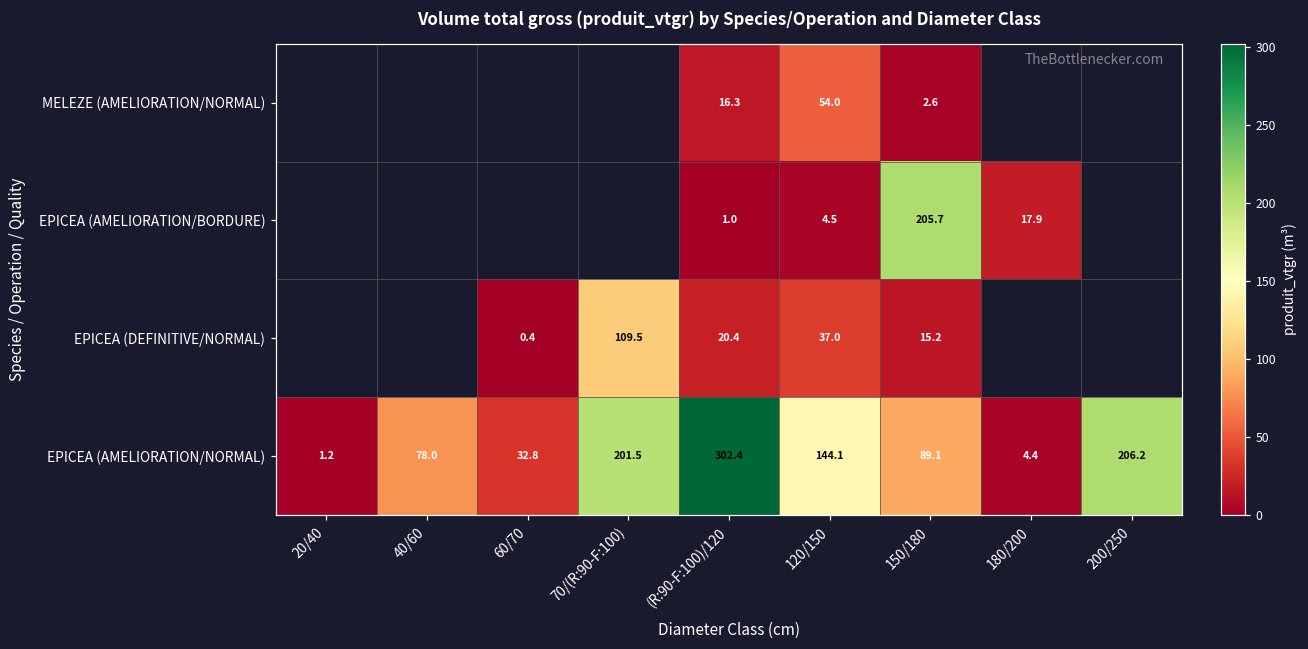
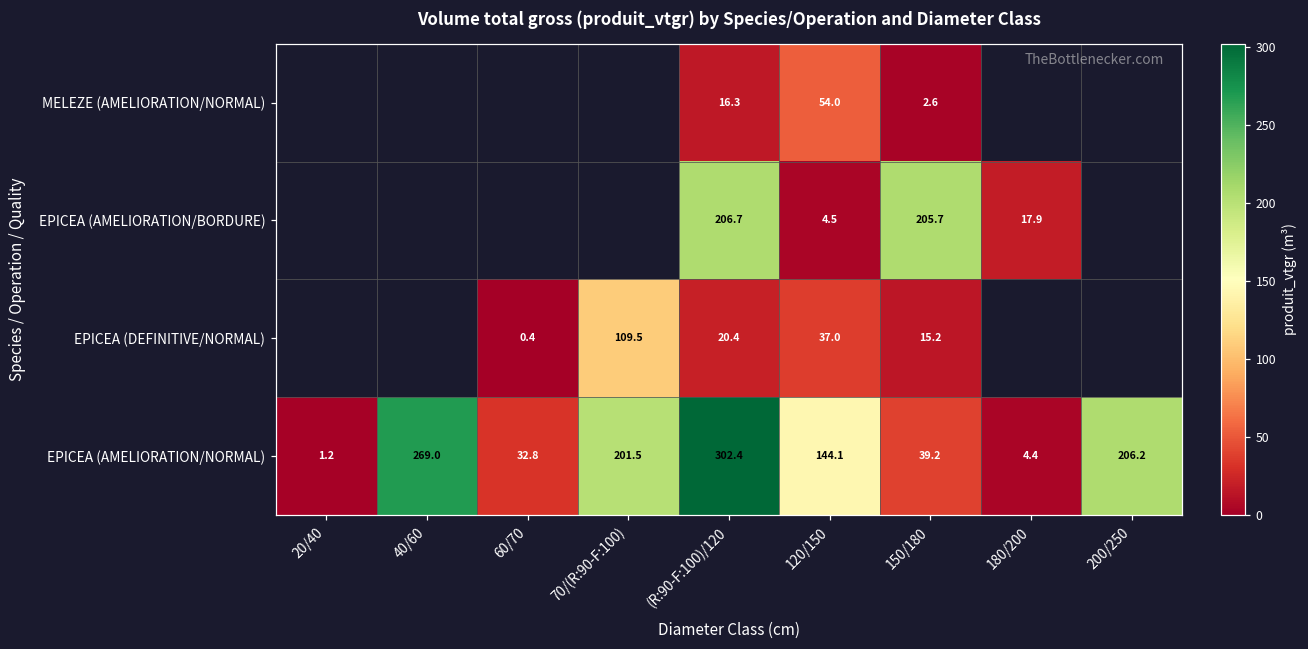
  {
    "MELEZE (AMELIORATION/NORMAL)": {
      "(R:90-F:100)/120": 16.3,
      "120/150": 54.0,
      "150/180": 2.6
    },
    "EPICEA (AMELIORATION/BORDURE)": {
-     "(R:90-F:100)/120": 1.0,
+     "(R:90-F:100)/120": 206.7,
      "120/150": 4.5,
      "150/180": 205.7,
      "180/200": 17.9
    },
    "EPICEA (DEFINITIVE/NORMAL)": {
      "60/70": 0.4,
      "70/(R:90-F:100)": 109.5,
      "(R:90-F:100)/120": 20.4,
      "120/150": 37.0,
      "150/180": 15.2
    },
    "EPICEA (AMELIORATION/NORMAL)": {
      "20/40": 1.2,
-     "40/60": 78.0,
+     "40/60": 269.0,
      "60/70": 32.8,
      "70/(R:90-F:100)": 201.5,
      "(R:90-F:100)/120": 302.4,
      "120/150": 144.1,
-     "150/180": 89.1,
+     "150/180": 39.2,
      "180/200": 4.4,
      "200/250": 206.2
    }
  }
